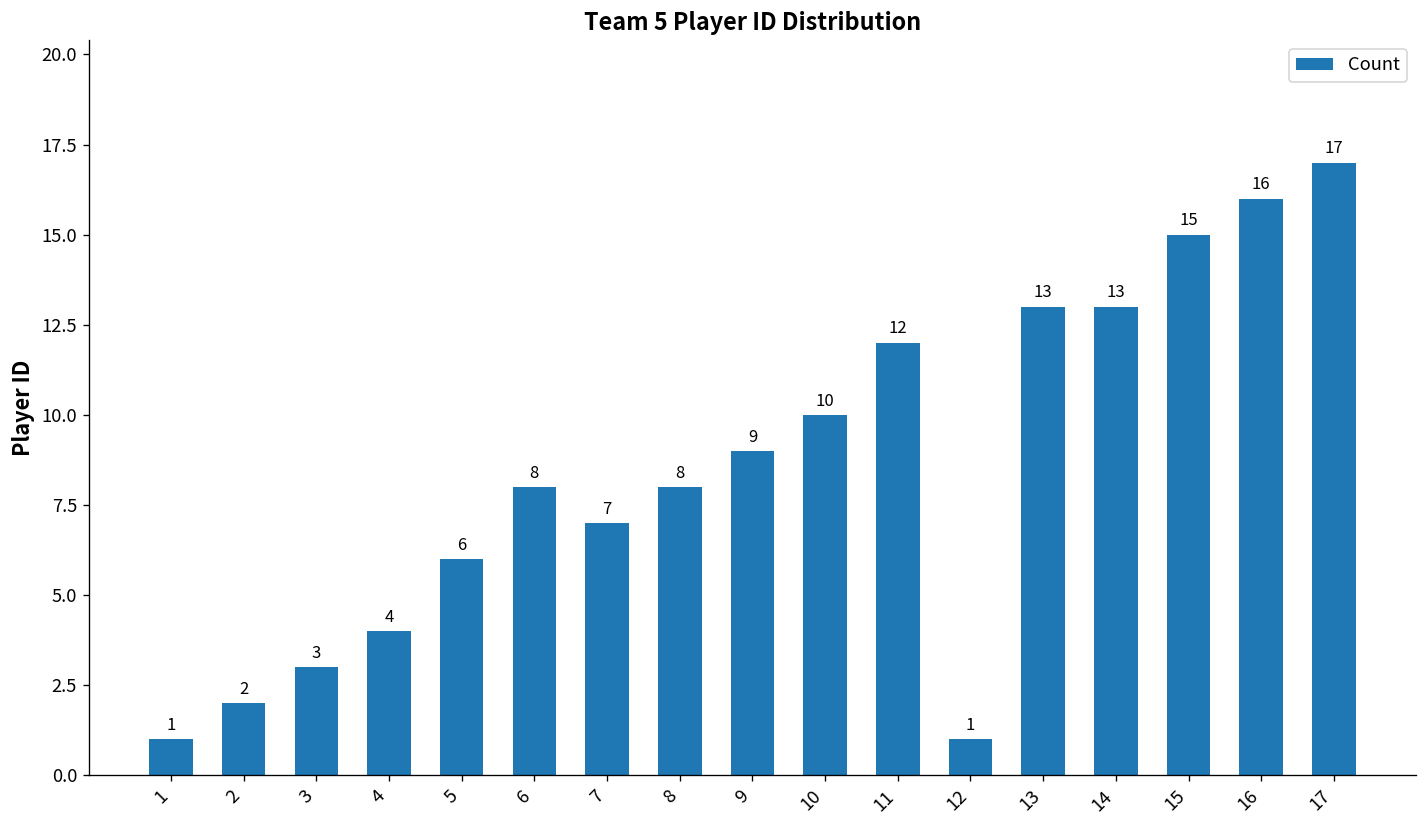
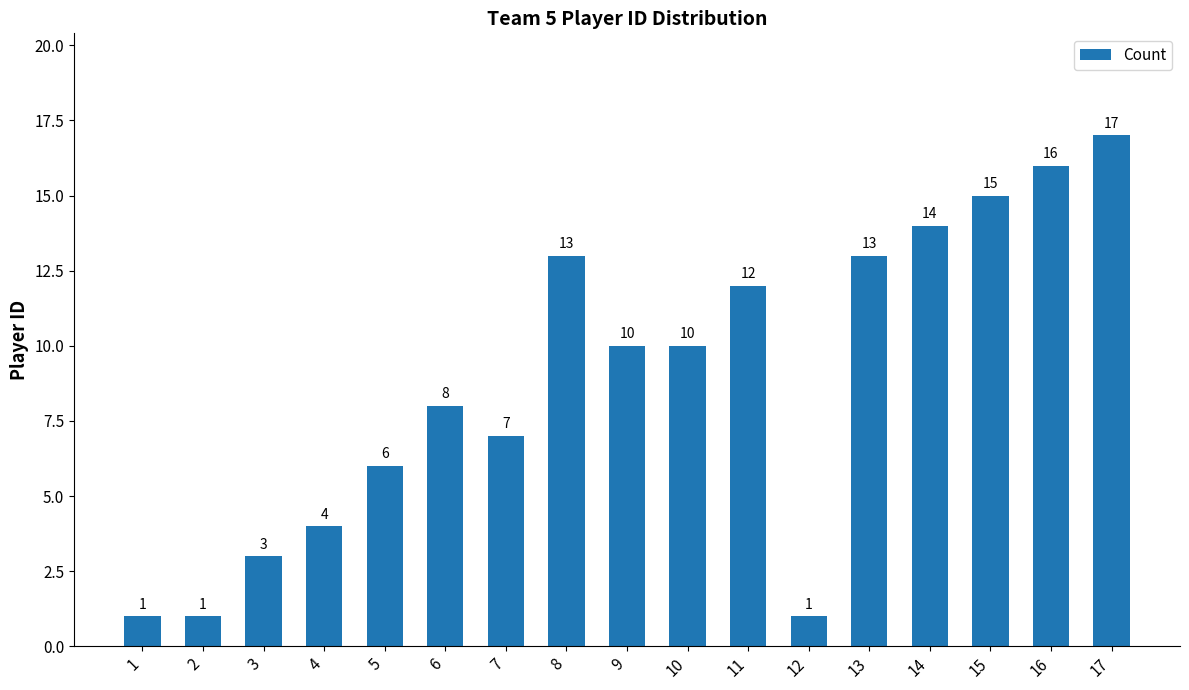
  {
    "1": 1,
-   "2": 2,
+   "2": 1,
    "3": 3,
    "4": 4,
    "5": 6,
    "6": 8,
    "7": 7,
-   "8": 8,
-   "9": 9,
+   "8": 13,
+   "9": 10,
    "10": 10,
    "11": 12,
    "12": 1,
    "13": 13,
-   "14": 13,
+   "14": 14,
    "15": 15,
    "16": 16,
    "17": 17
  }
